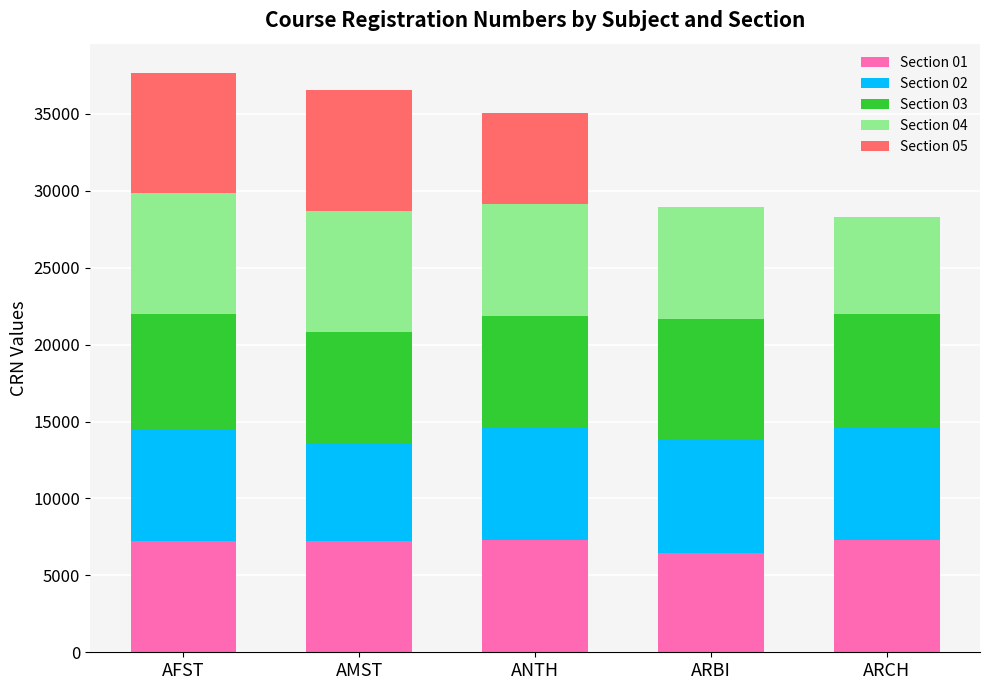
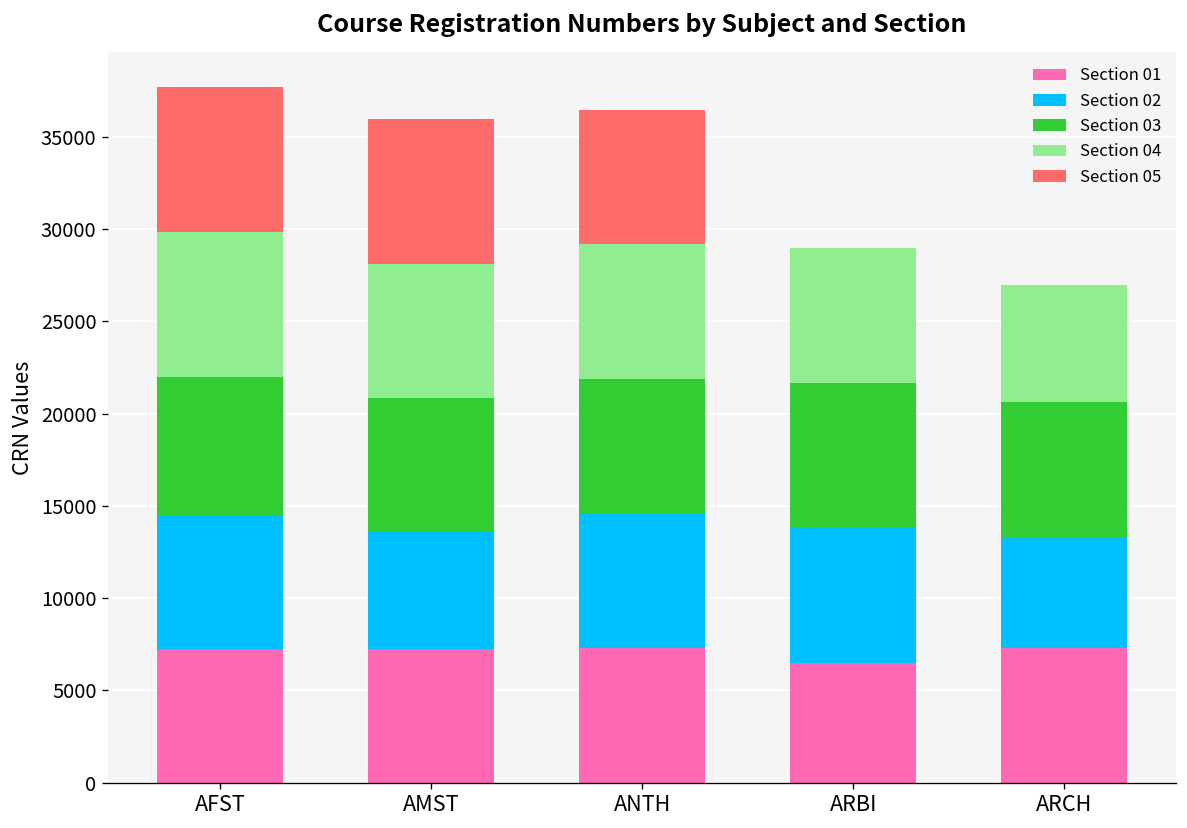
  {
    "Section 01": {
      "AFST": 7200,
      "AMST": 7200,
      "ANTH": 7300,
      "ARBI": 6500,
      "ARCH": 7300
    },
    "Section 02": {
      "AFST": 7200,
      "AMST": 6300,
      "ANTH": 7300,
      "ARBI": 7300,
-     "ARCH": 7300
+     "ARCH": 6000
    },
    "Section 03": {
      "AFST": 7500,
      "AMST": 7300,
      "ANTH": 7300,
      "ARBI": 7900,
      "ARCH": 7300
    },
    "Section 04": {
      "AFST": 7800,
-     "AMST": 7900,
+     "AMST": 7300,
      "ANTH": 7300,
      "ARBI": 7300,
      "ARCH": 6300
    },
    "Section 05": {
      "AFST": 7800,
      "AMST": 7900,
-     "ANTH": 5900,
+     "ANTH": 7300,
      "ARBI": 0,
      "ARCH": 0
    }
  }
